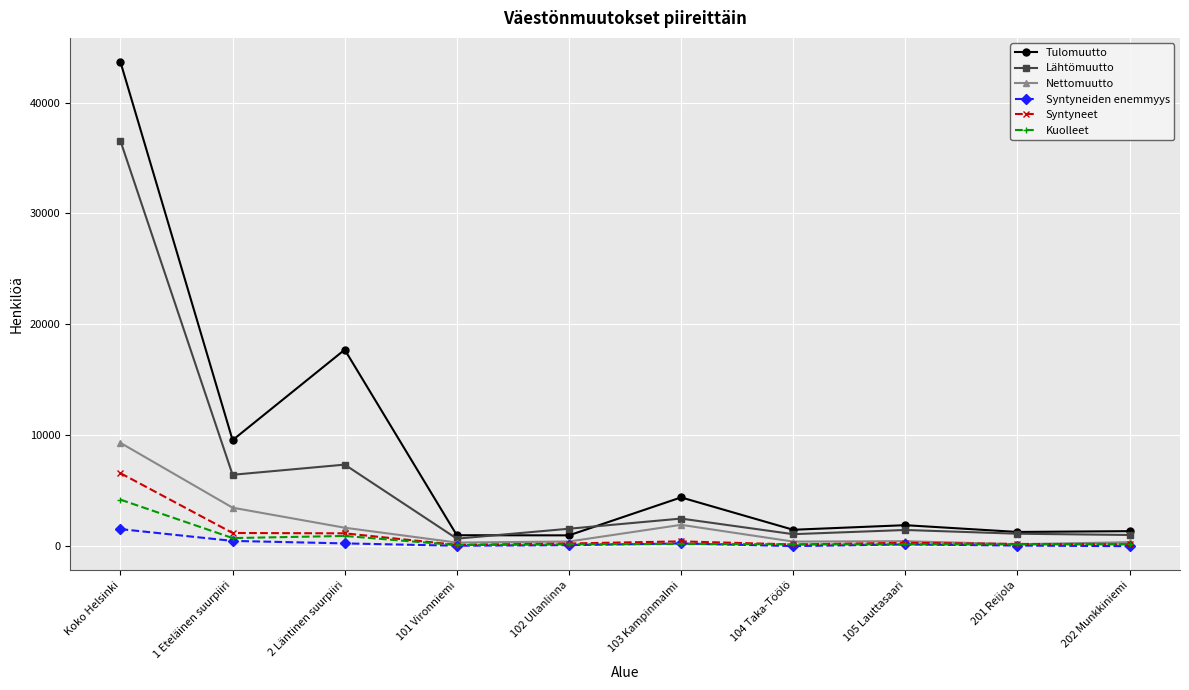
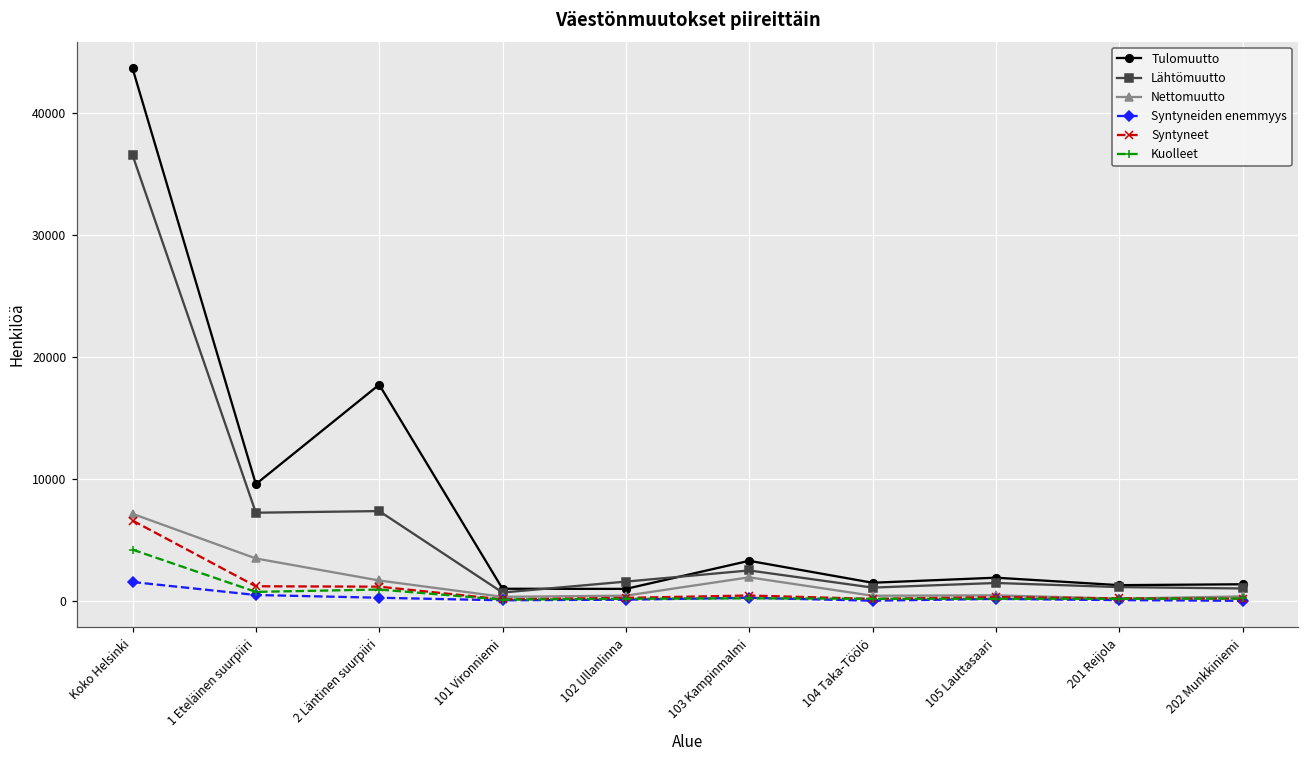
  {
    "Tulomuutto": {
      "Koko Helsinki": 43600,
      "1 Eteläinen suurpiiri": 9500,
      "2 Läntinen suurpiiri": 17700,
      "101 Vironniemi": 1000,
      "102 Ullanlinna": 1000,
-     "103 Kampinmalmi": 4400,
+     "103 Kampinmalmi": 3300,
      "104 Taka-Töölö": 1500,
      "105 Lauttasaari": 1900,
      "202 Munkkiniemi": 1300
    },
    "Lähtömuutto": {
      "Koko Helsinki": 36500,
-     "1 Eteläinen suurpiiri": 6400,
+     "1 Eteläinen suurpiiri": 7200,
      "2 Läntinen suurpiiri": 7300,
      "101 Vironniemi": 700,
      "102 Ullanlinna": 1600,
      "103 Kampinmalmi": 2500,
      "104 Taka-Töölö": 1100,
      "105 Lauttasaari": 1400,
      "202 Munkkiniemi": 1000
    },
    "Nettomuutto": {
-     "Koko Helsinki": 9300,
+     "Koko Helsinki": 7100,
      "1 Eteläinen suurpiiri": 3500,
      "2 Läntinen suurpiiri": 1600,
      "103 Kampinmalmi": 1900,
      "104 Taka-Töölö": 400
    },
    "Syntyneiden enemmyys": {
      "Koko Helsinki": 1500,
      "1 Eteläinen suurpiiri": 500,
      "2 Läntinen suurpiiri": 200
    },
    "Syntyneet": {
      "Koko Helsinki": 6600,
      "1 Eteläinen suurpiiri": 1200,
      "2 Läntinen suurpiiri": 1100
    },
    "Kuolleet": {
      "Koko Helsinki": 4200,
      "1 Eteläinen suurpiiri": 700,
      "2 Läntinen suurpiiri": 900
    }
  }
